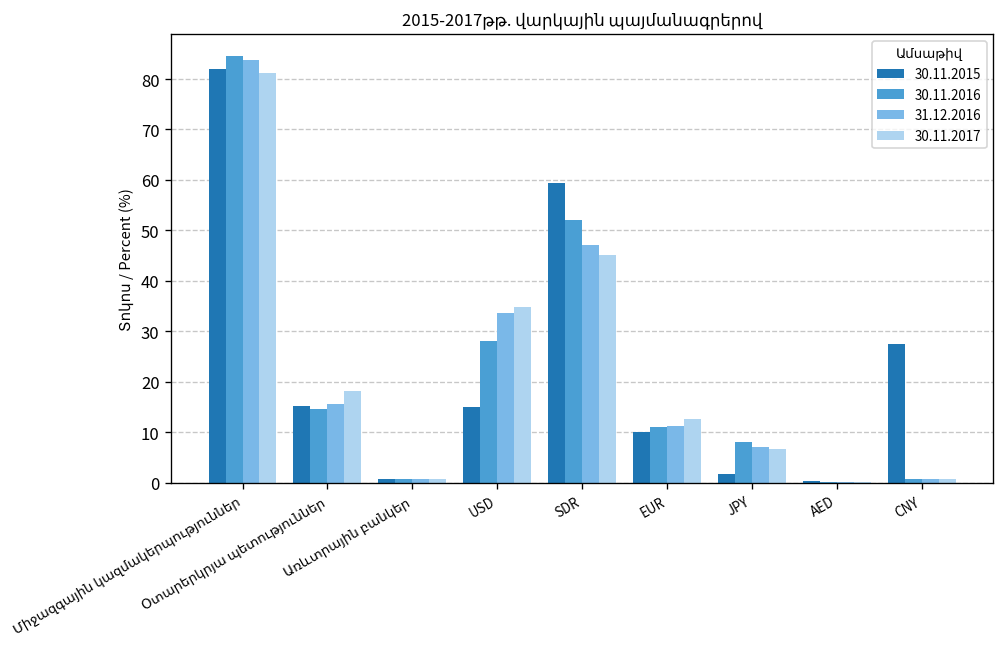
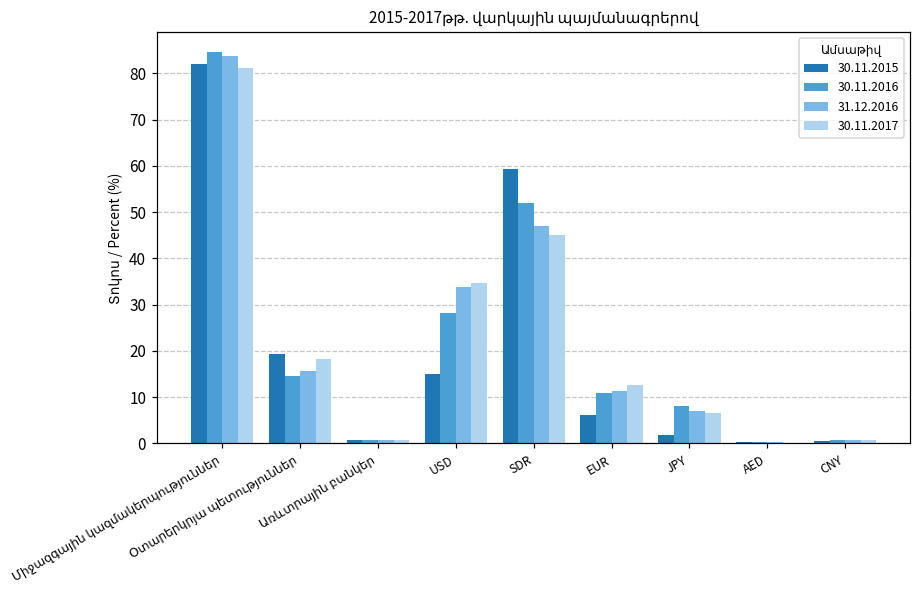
  {
    "30.11.2015": {
      "Միջազգային կազմակերպություններ": 82,
-     "Օտարերկրյա պետություններ": 15,
+     "Օտարերկրյա պետություններ": 19,
      "Առևտրային բանկեր": 1,
      "USD": 15,
      "SDR": 59,
-     "EUR": 10,
+     "EUR": 6,
      "JPY": 2,
-     "CNY": 27
+     "CNY": 1
    }
  }
